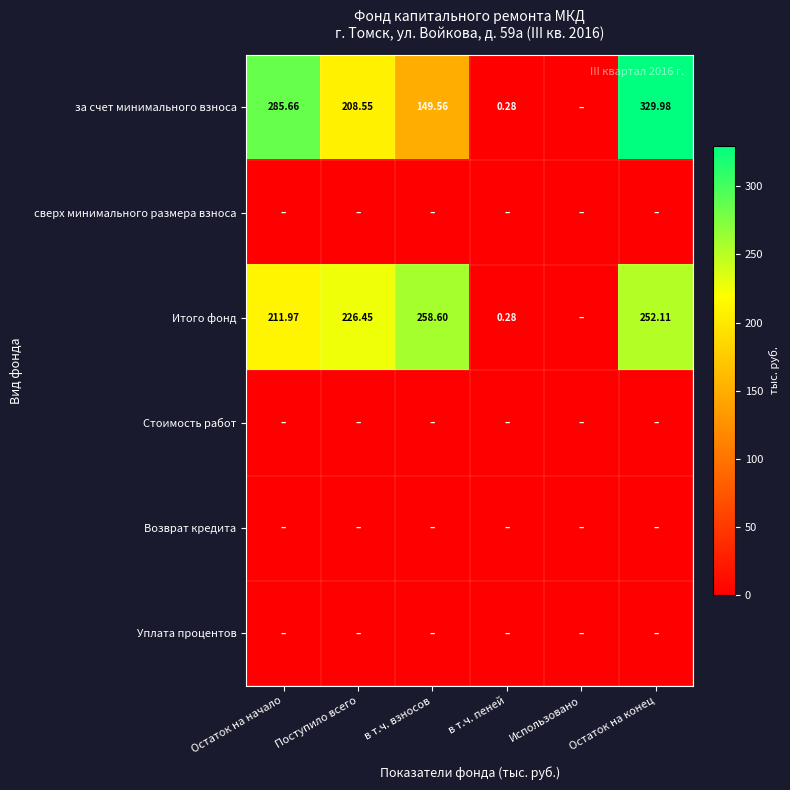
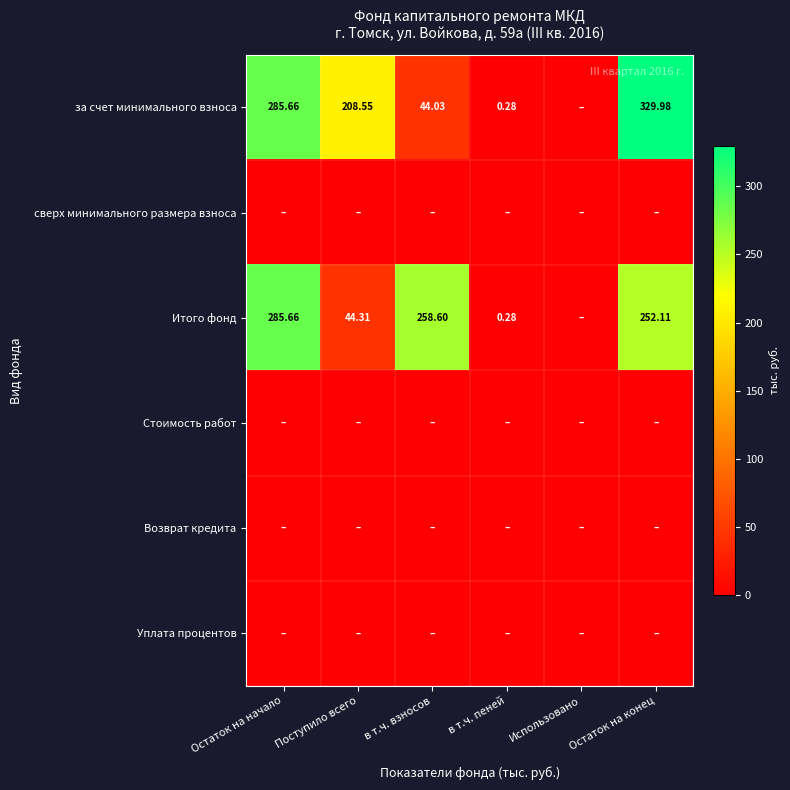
  {
    "за счет минимального взноса": {
      "Остаток на начало": 285.66,
      "Поступило всего": 208.55,
-     "в т.ч. взносов": 149.56,
+     "в т.ч. взносов": 44.03,
      "в т.ч. пеней": 0.28
    },
    "Итого фонд": {
-     "Остаток на начало": 211.97,
-     "Поступило всего": 226.45,
+     "Остаток на начало": 285.66,
+     "Поступило всего": 44.31,
      "в т.ч. взносов": 258.60,
      "в т.ч. пеней": 0.28,
      "Остаток на конец": 252.11
    }
  }
